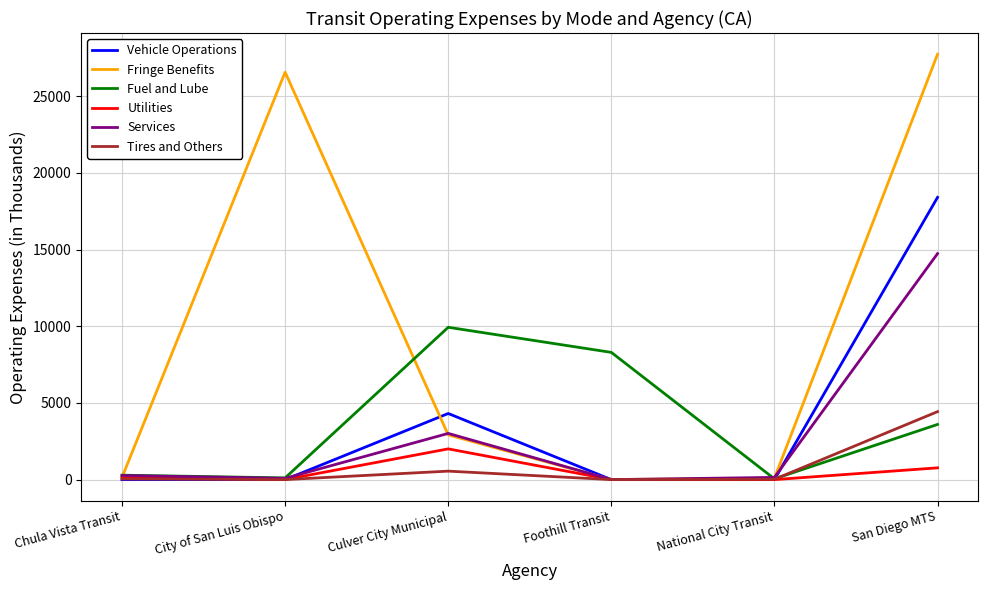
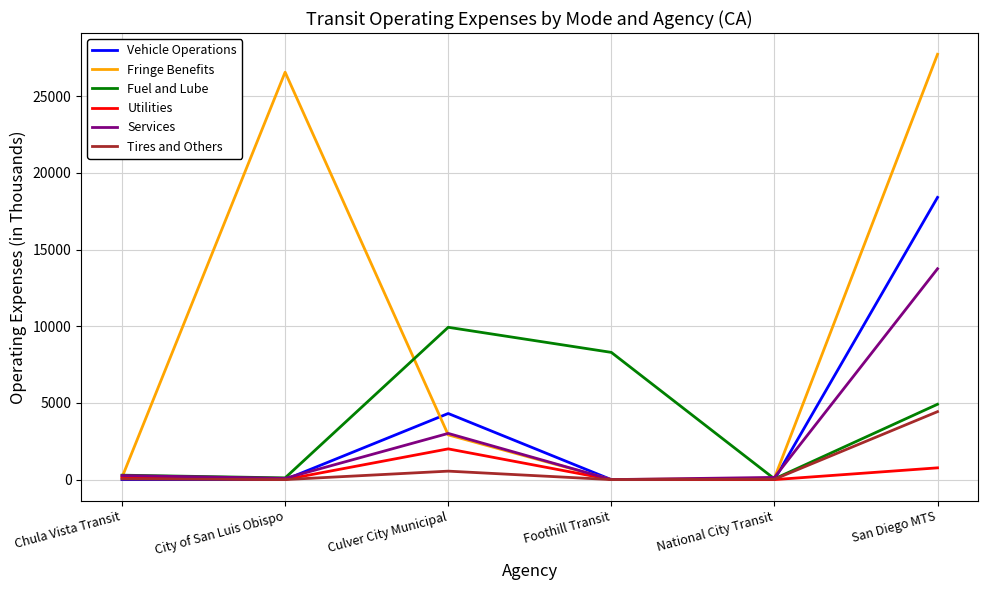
  {
    "Vehicle Operations": {
      "Culver City Municipal": 4300,
      "San Diego MTS": 18400
    },
    "Fringe Benefits": {
      "City of San Luis Obispo": 26600,
      "San Diego MTS": 27700
    },
    "Fuel and Lube": {
      "Culver City Municipal": 9900,
      "Foothill Transit": 8300,
-     "San Diego MTS": 3600
+     "San Diego MTS": 4900
    },
    "Utilities": {
      "Culver City Municipal": 2000,
      "San Diego MTS": 800
    },
    "Services": {
-     "San Diego MTS": 14700
+     "San Diego MTS": 13700
    },
    "Tires and Others": {
      "Culver City Municipal": 600,
      "San Diego MTS": 4400
    }
  }
